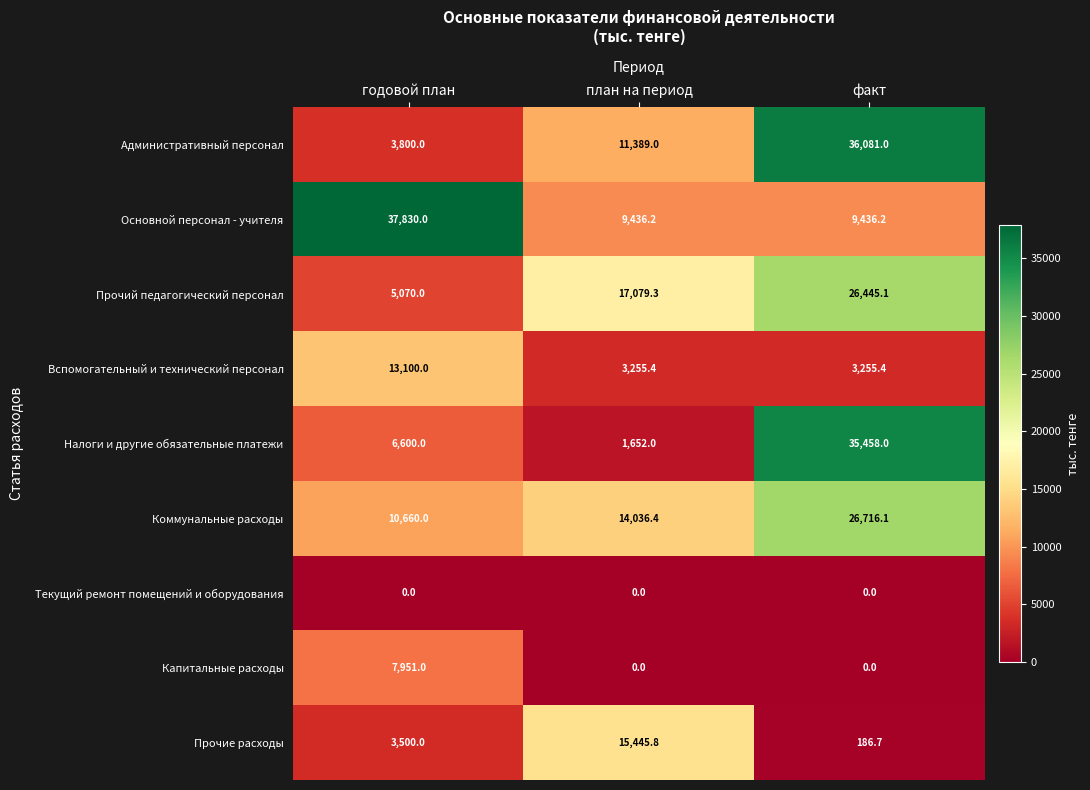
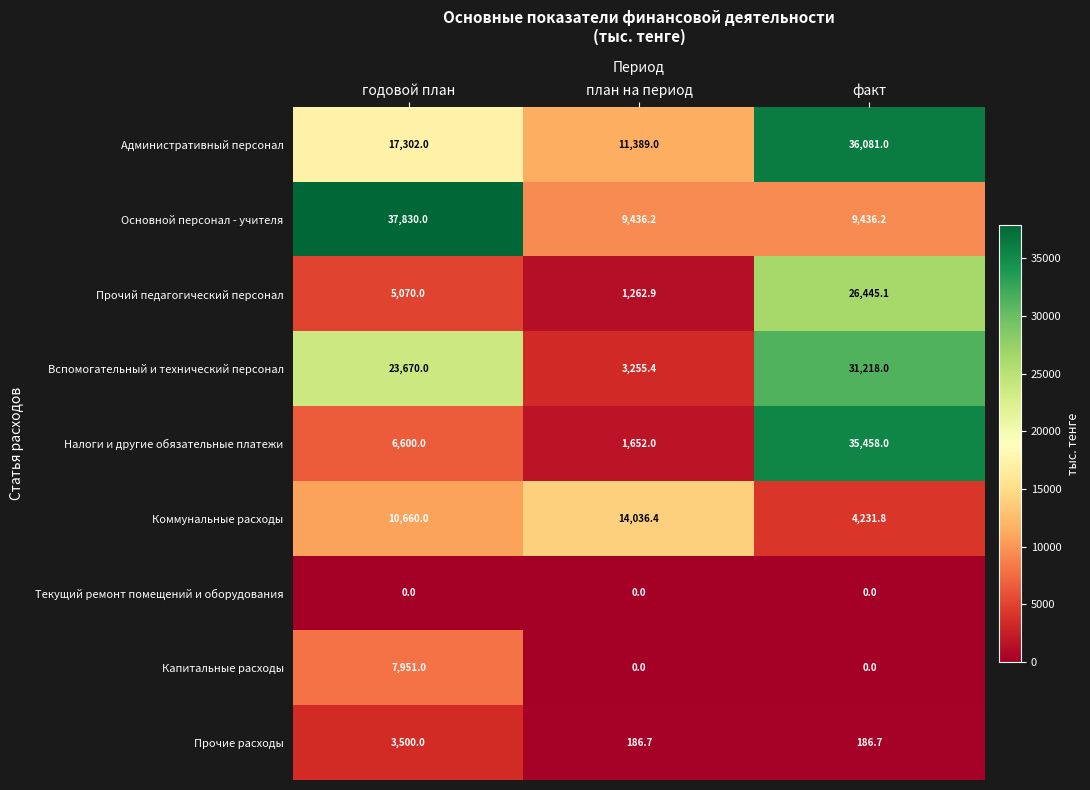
  {
    "Административный персонал": {
-     "годовой план": "3,800.0",
+     "годовой план": "17,302.0",
      "план на период": "11,389.0",
      "факт": "36,081.0"
    },
    "Основной персонал - учителя": {
      "годовой план": "37,830.0",
      "план на период": "9,436.2",
      "факт": "9,436.2"
    },
    "Прочий педагогический персонал": {
      "годовой план": "5,070.0",
-     "план на период": "17,079.3",
+     "план на период": "1,262.9",
      "факт": "26,445.1"
    },
    "Вспомогательный и технический персонал": {
-     "годовой план": "13,100.0",
+     "годовой план": "23,670.0",
      "план на период": "3,255.4",
-     "факт": "3,255.4"
+     "факт": "31,218.0"
    },
    "Налоги и другие обязательные платежи": {
      "годовой план": "6,600.0",
      "план на период": "1,652.0",
      "факт": "35,458.0"
    },
    "Коммунальные расходы": {
      "годовой план": "10,660.0",
      "план на период": "14,036.4",
-     "факт": "26,716.1"
+     "факт": "4,231.8"
    },
    "Текущий ремонт помещений и оборудования": {
      "годовой план": "0.0",
      "план на период": "0.0",
      "факт": "0.0"
    },
    "Капитальные расходы": {
      "годовой план": "7,951.0",
      "план на период": "0.0",
      "факт": "0.0"
    },
    "Прочие расходы": {
      "годовой план": "3,500.0",
-     "план на период": "15,445.8",
+     "план на период": "186.7",
      "факт": "186.7"
    }
  }
